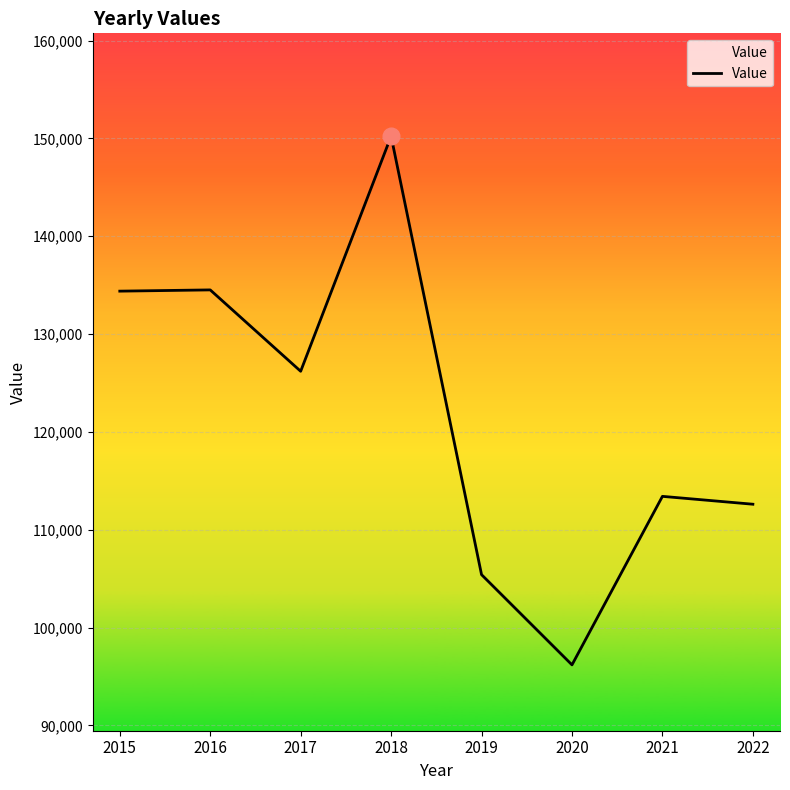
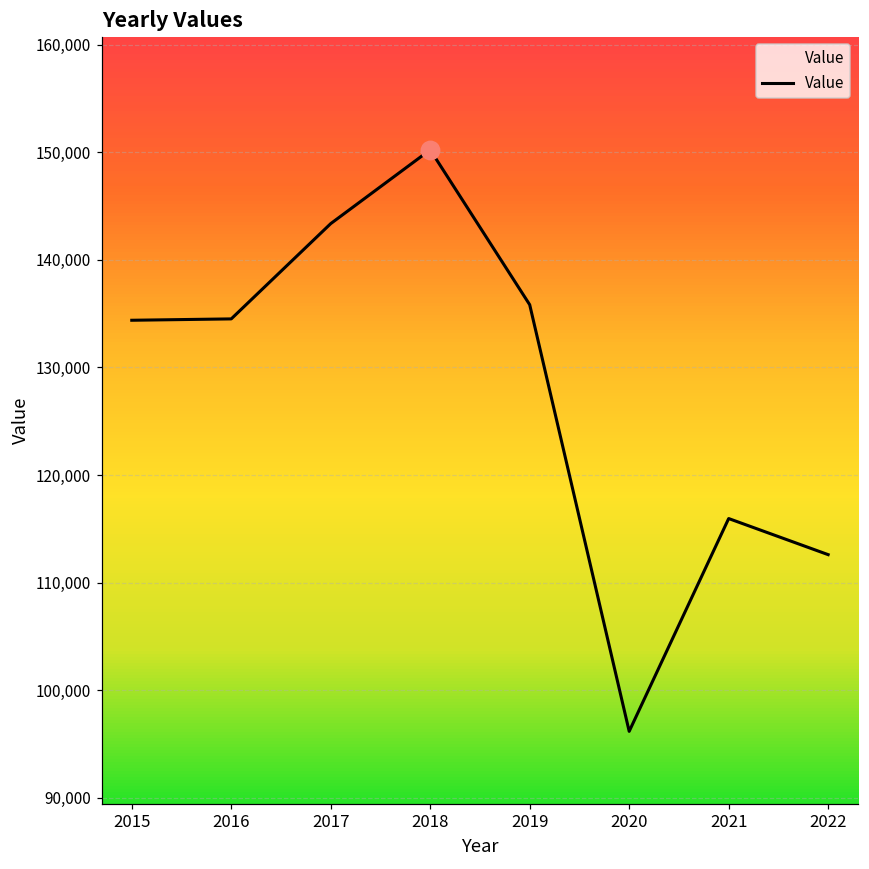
  {
    "Value": {
      "2015": "134,000",
      "2016": "135,000",
-     "2017": "126,000",
-     "2019": "105,000",
+     "2017": "143,000",
+     "2019": "136,000",
      "2020": "96,000",
-     "2021": "113,000",
+     "2021": "116,000",
      "2022": "113,000"
    }
  }
